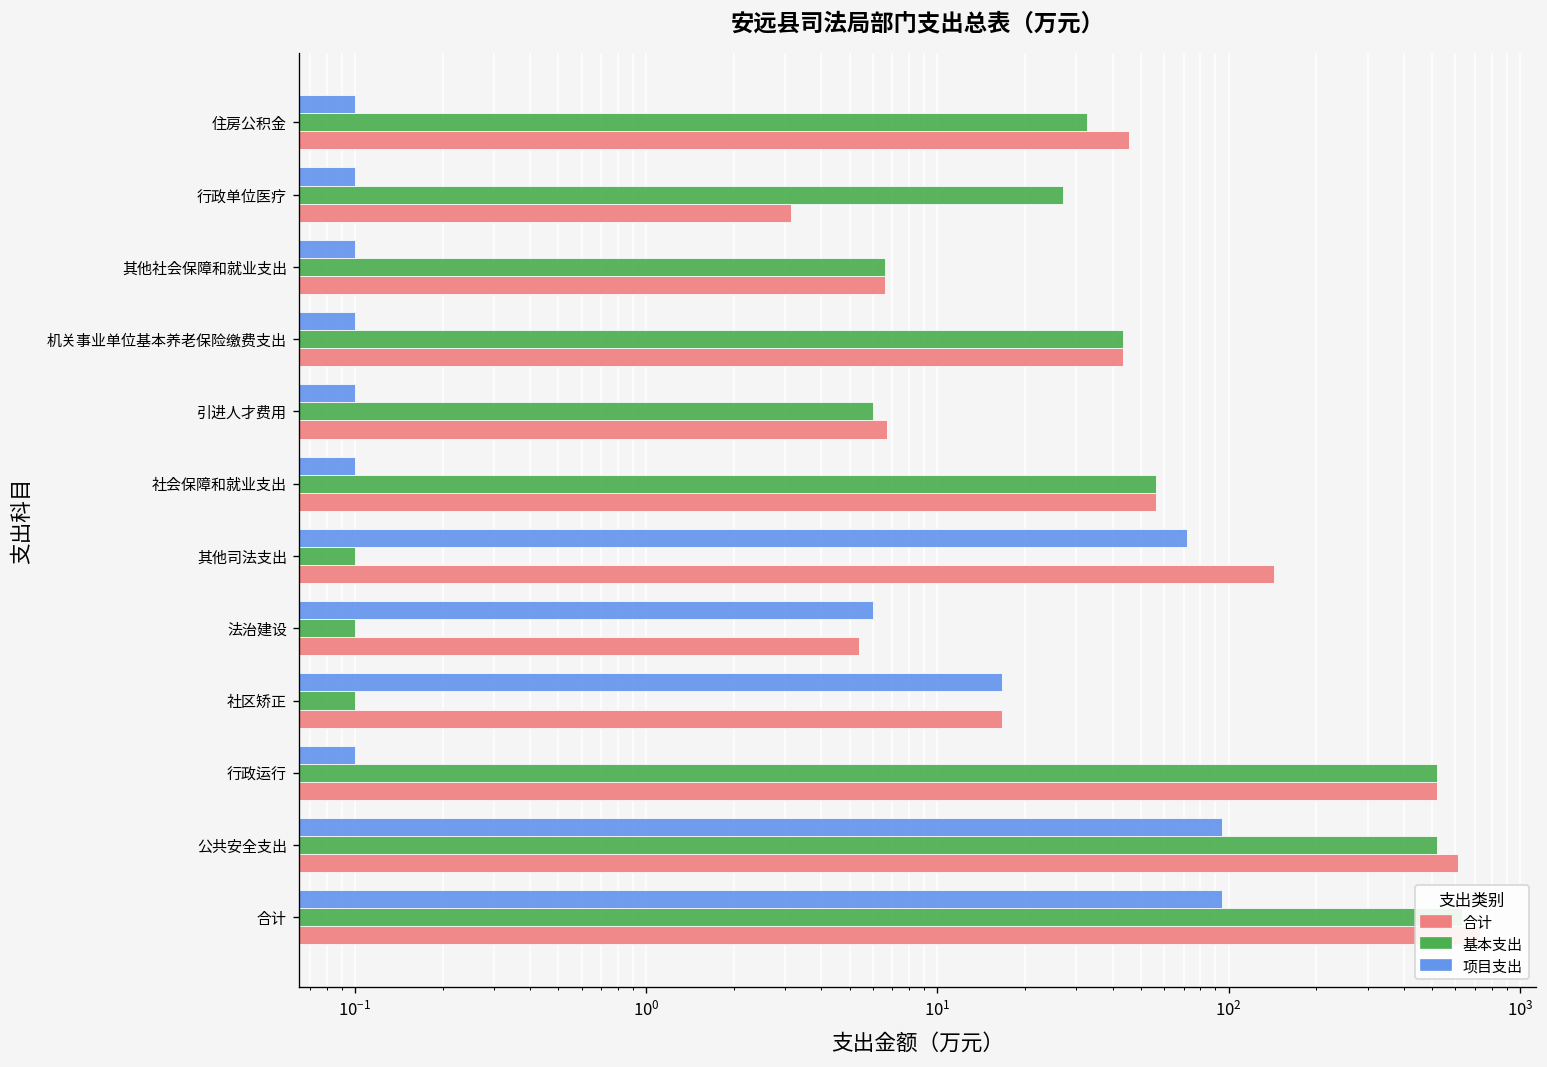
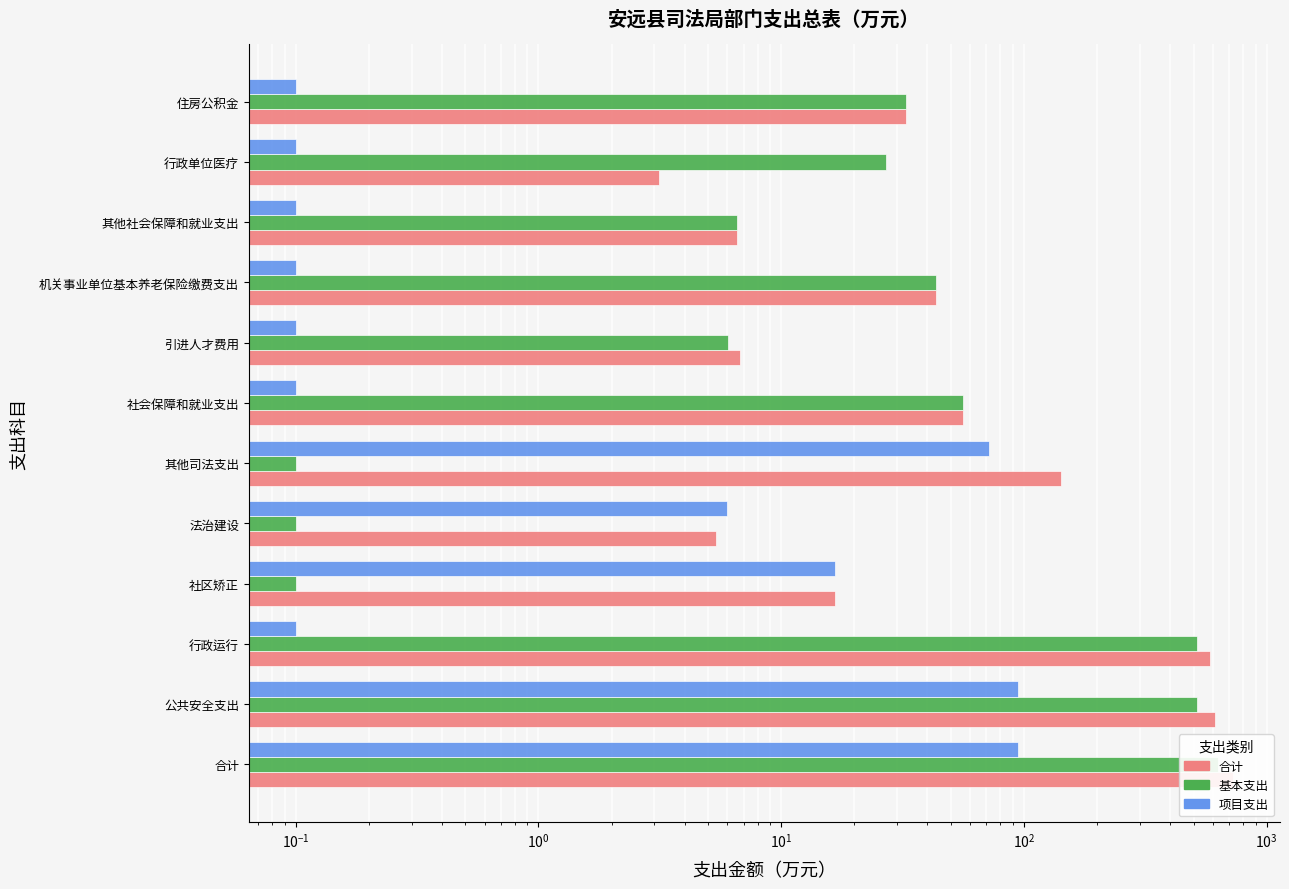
  {
    "合计": {
-     "住房公积金": 45,
+     "住房公积金": 33,
      "行政单位医疗": 3.1,
      "其他社会保障和就业支出": 6.6,
      "机关事业单位基本养老保险缴费支出": 43,
      "引进人才费用": 6.7,
      "社会保障和就业支出": 56,
      "其他司法支出": 140,
      "法治建设": 5.4,
      "社区矫正": 17,
-     "行政运行": 520,
+     "行政运行": 590,
      "公共安全支出": 610
    },
    "基本支出": {
      "住房公积金": 33,
      "行政单位医疗": 27,
      "其他社会保障和就业支出": 6.6,
      "机关事业单位基本养老保险缴费支出": 43,
      "引进人才费用": 6,
      "社会保障和就业支出": 56,
      "其他司法支出": 0.100,
      "法治建设": 0.100,
      "社区矫正": 0.100,
      "行政运行": 520,
      "公共安全支出": 520
    },
    "项目支出": {
      "住房公积金": 0.100,
      "行政单位医疗": 0.100,
      "其他社会保障和就业支出": 0.100,
      "机关事业单位基本养老保险缴费支出": 0.100,
      "引进人才费用": 0.100,
      "社会保障和就业支出": 0.100,
      "其他司法支出": 72,
      "法治建设": 6,
      "社区矫正": 17,
      "行政运行": 0.100,
      "公共安全支出": 95,
      "合计": 95
    }
  }
